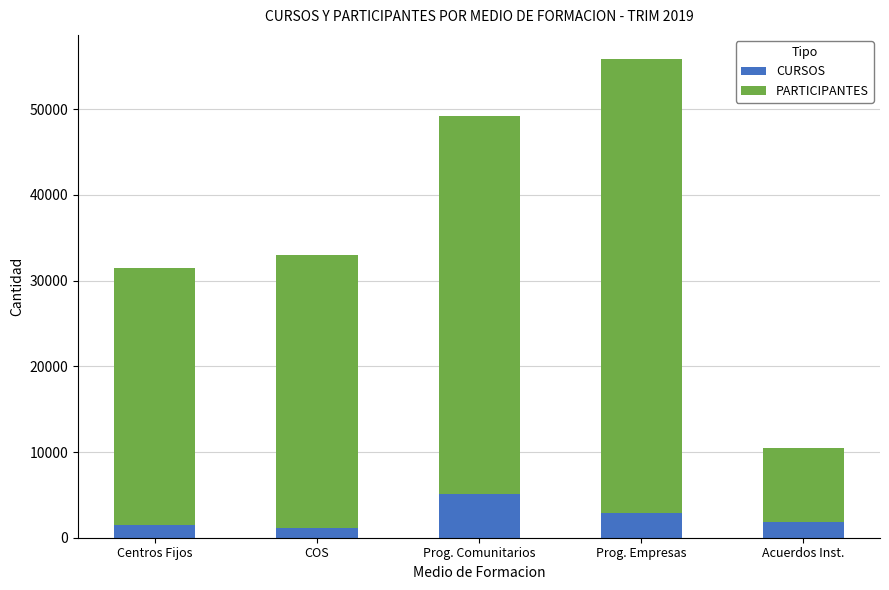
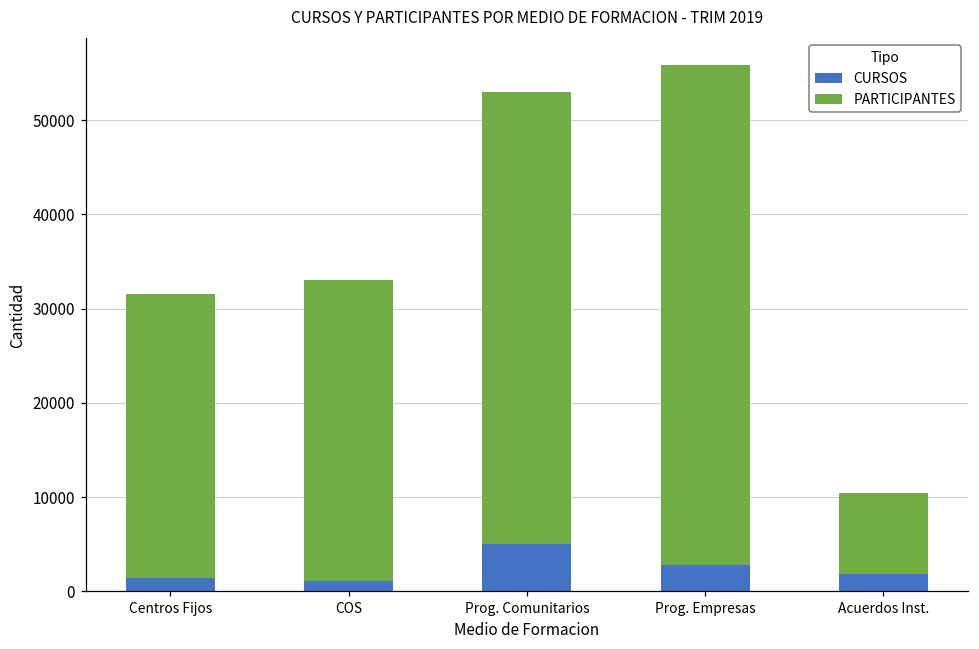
  {
    "CURSOS": {
      "Centros Fijos": 1000,
      "COS": 1000,
      "Prog. Comunitarios": 5000,
      "Prog. Empresas": 3000,
      "Acuerdos Inst.": 2000
    },
    "PARTICIPANTES": {
      "Centros Fijos": 30000,
      "COS": 32000,
-     "Prog. Comunitarios": 44000,
+     "Prog. Comunitarios": 48000,
      "Prog. Empresas": 53000,
      "Acuerdos Inst.": 9000
    }
  }
